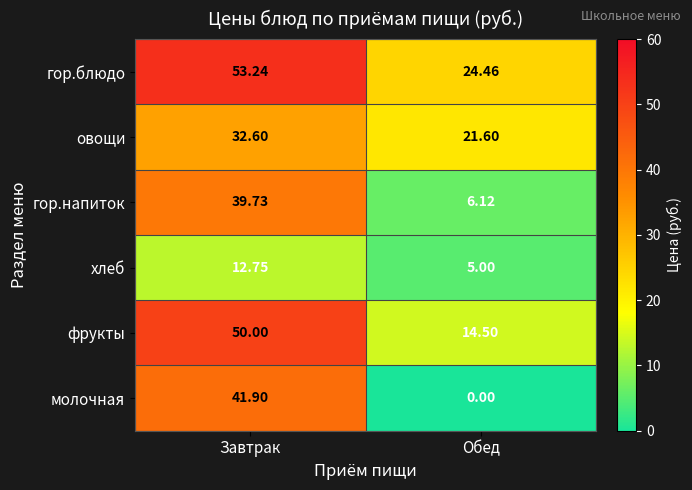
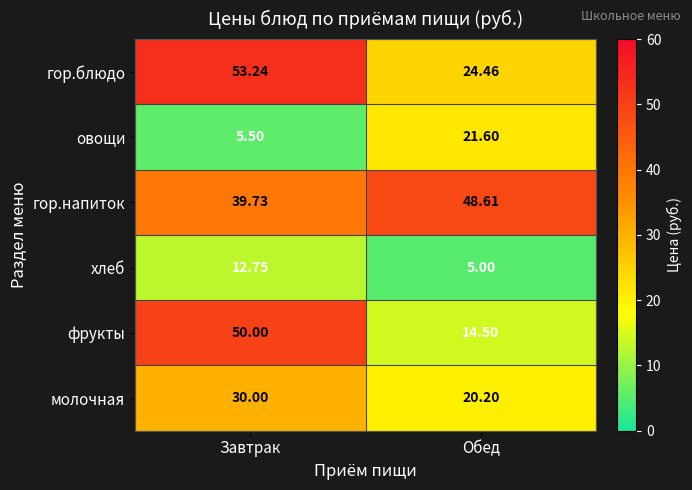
  {
    "гор.блюдо": {
      "Завтрак": 53.24,
      "Обед": 24.46
    },
    "овощи": {
-     "Завтрак": 32.60,
+     "Завтрак": 5.50,
      "Обед": 21.60
    },
    "гор.напиток": {
      "Завтрак": 39.73,
-     "Обед": 6.12
+     "Обед": 48.61
    },
    "хлеб": {
      "Завтрак": 12.75,
      "Обед": 5.00
    },
    "фрукты": {
      "Завтрак": 50.00,
      "Обед": 14.50
    },
    "молочная": {
-     "Завтрак": 41.90,
-     "Обед": 0.00
+     "Завтрак": 30.00,
+     "Обед": 20.20
    }
  }
